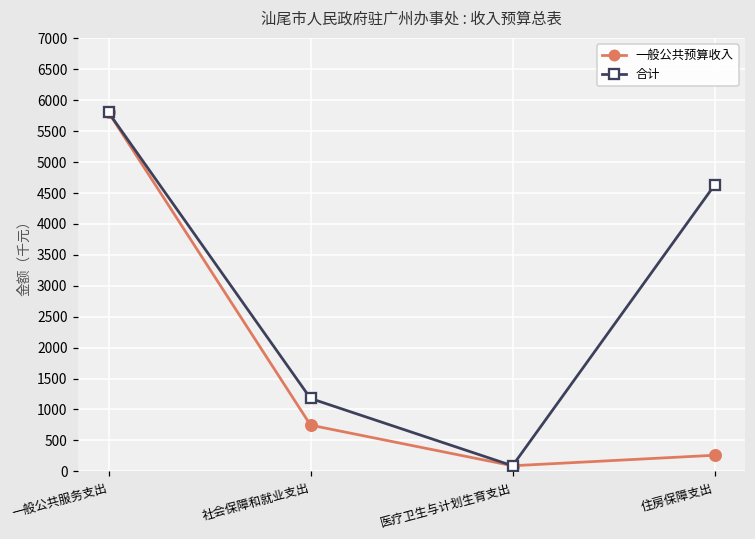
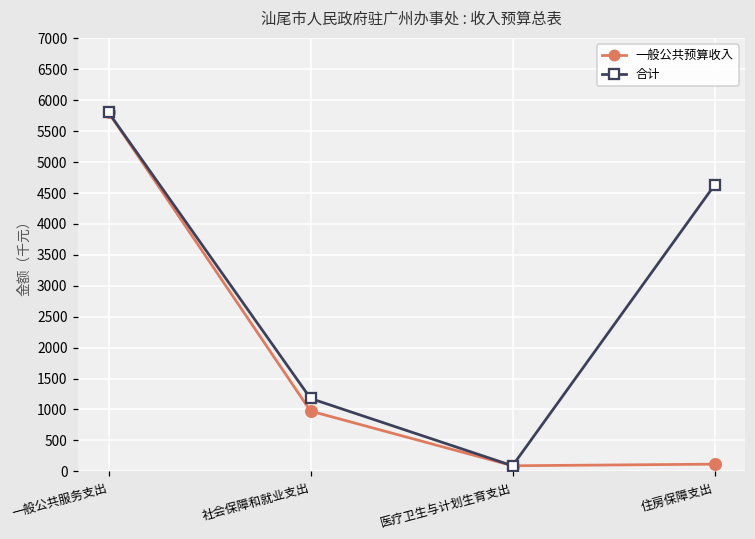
  {
    "一般公共预算收入": {
-     "社会保障和就业支出": 700,
-     "住房保障支出": 300
+     "社会保障和就业支出": 1000,
+     "住房保障支出": 100
    },
    "合计": {
      "社会保障和就业支出": 1200,
      "住房保障支出": 4600
    }
  }
